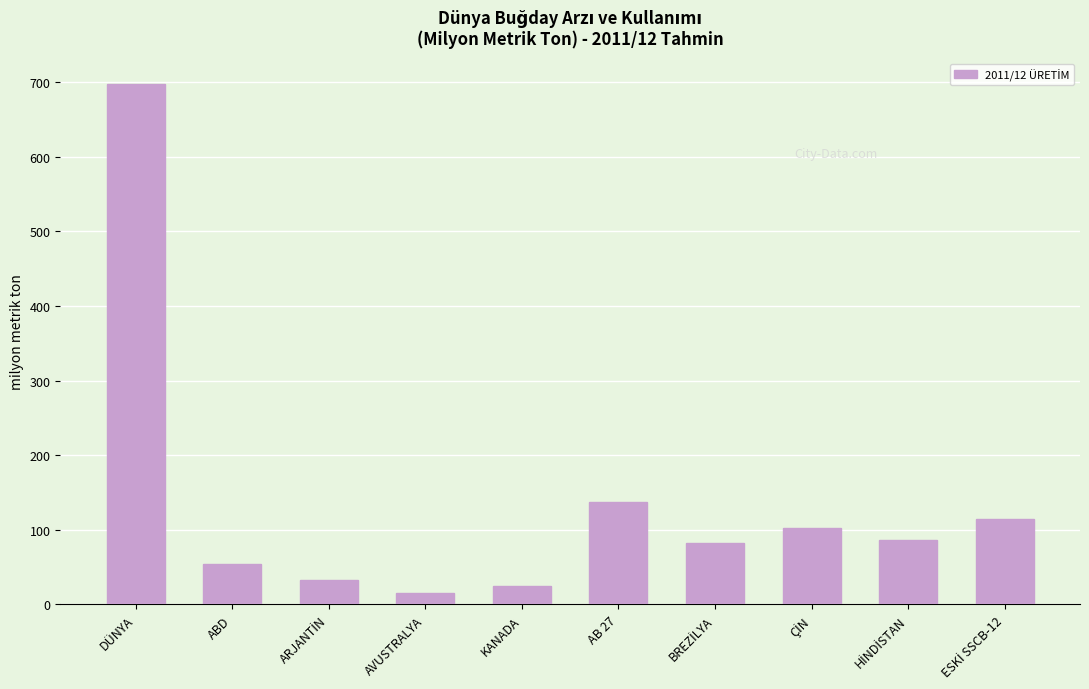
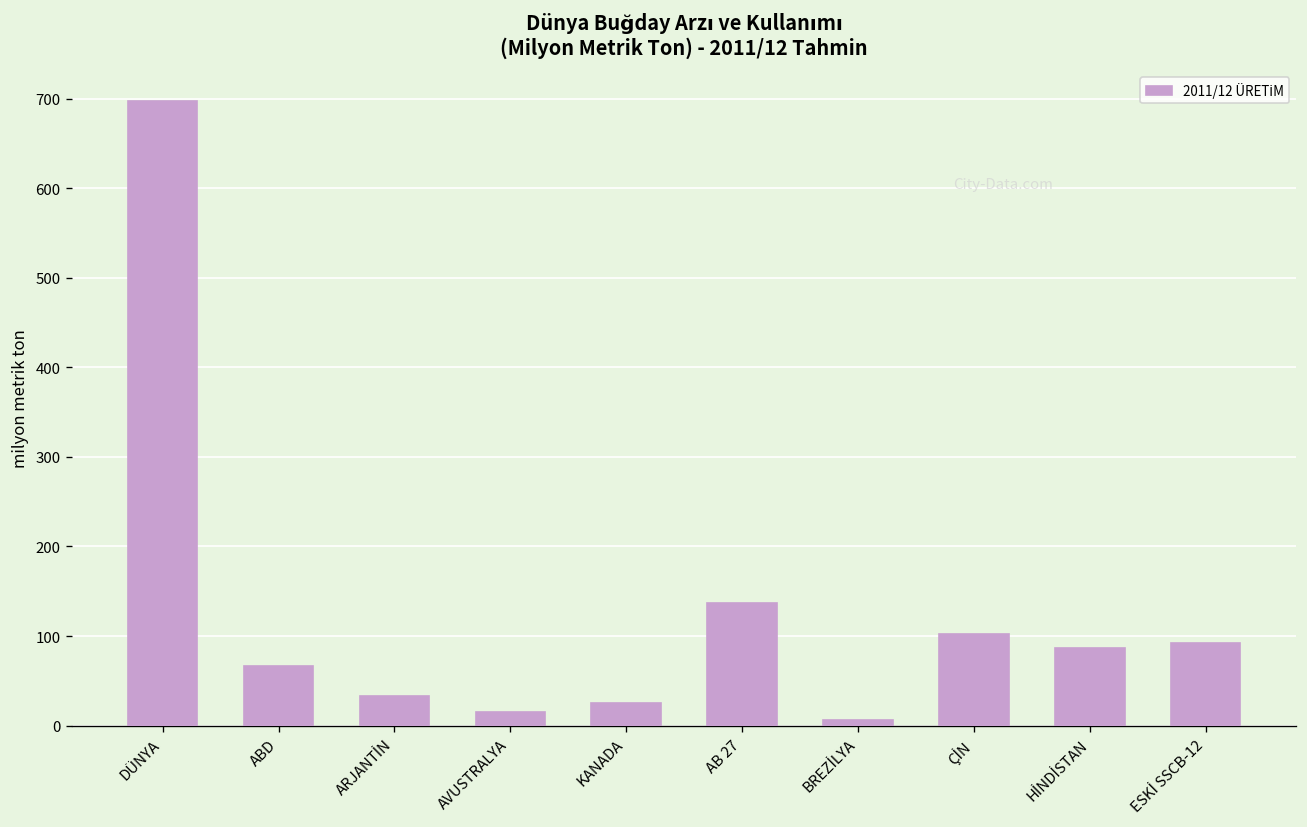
  {
    "DÜNYA": 700,
-   "ABD": 50,
+   "ABD": 70,
    "ARJANTİN": 30,
    "AVUSTRALYA": 20,
    "KANADA": 30,
    "AB 27": 140,
-   "BREZİLYA": 80,
+   "BREZİLYA": 10,
    "ÇİN": 100,
    "HİNDİSTAN": 90,
-   "ESKİ SSCB-12": 120
+   "ESKİ SSCB-12": 90
  }
